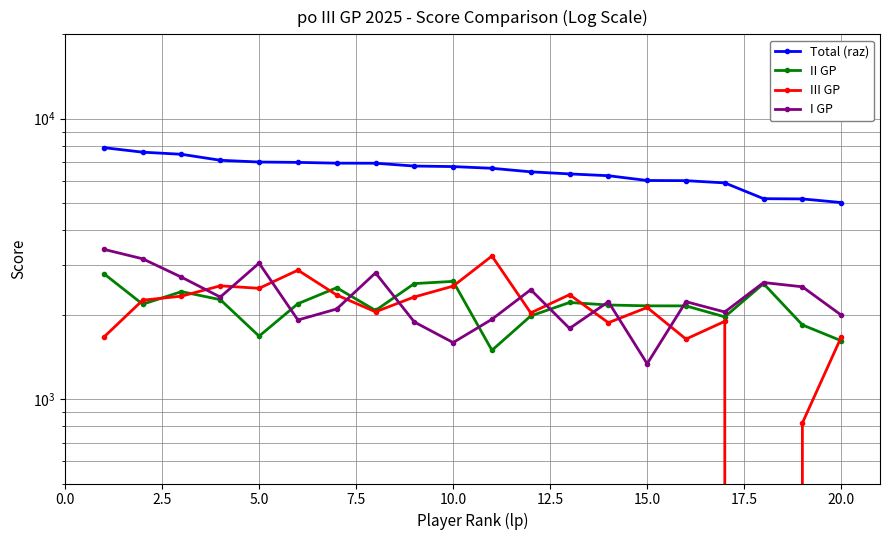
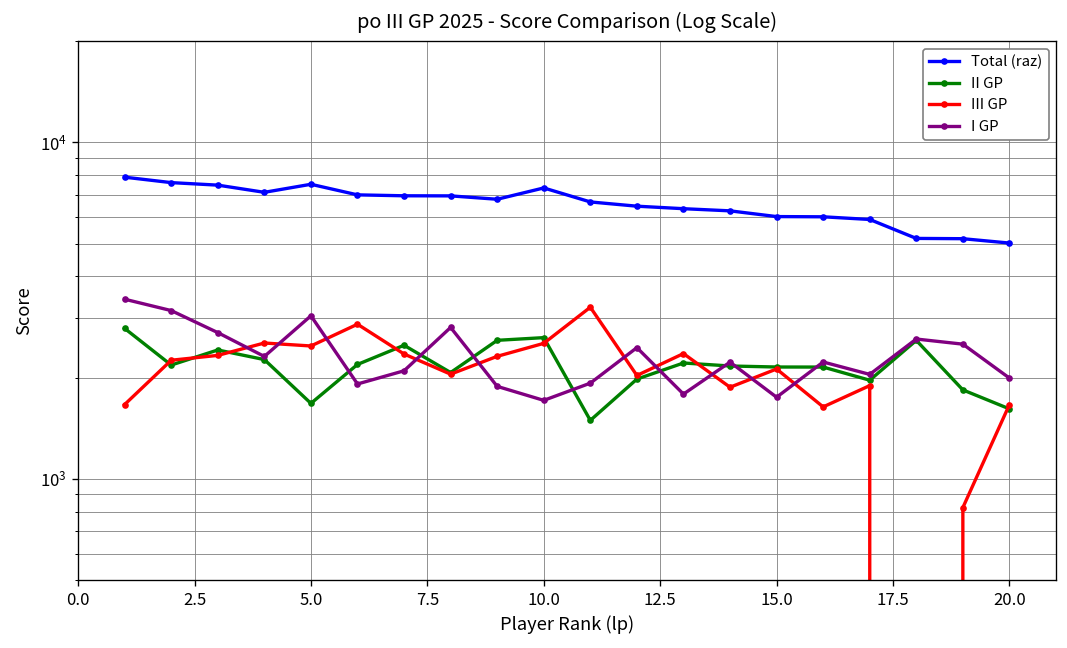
  {
    "Total (raz)": {
-     "5.0": 7000,
-     "10.0": 6800,
+     "5.0": 7500,
+     "10.0": 7300,
      "15.0": 6000,
      "20.0": 5000
    },
    "II GP": {
      "5.0": 1700,
      "10.0": 2600,
      "20.0": 1600
    },
    "III GP": {
      "5.0": 2500,
      "10.0": 2500,
      "20.0": 1700
    },
    "I GP": {
      "5.0": 3100,
-     "10.0": 1600,
-     "15.0": 1300,
+     "10.0": 1700,
+     "15.0": 1700,
      "20.0": 2000
    }
  }
